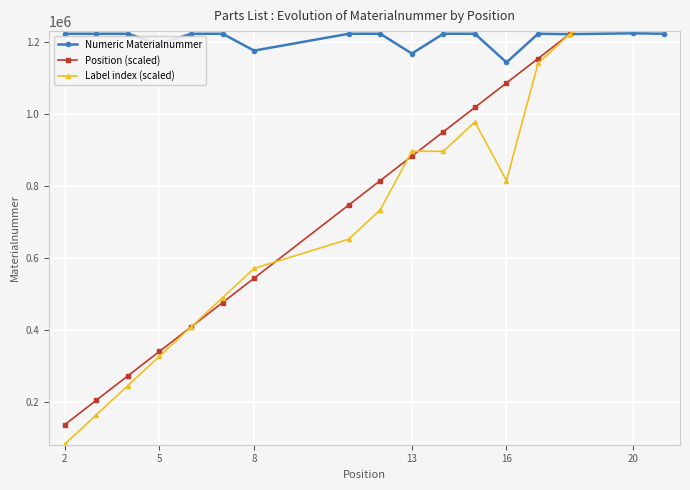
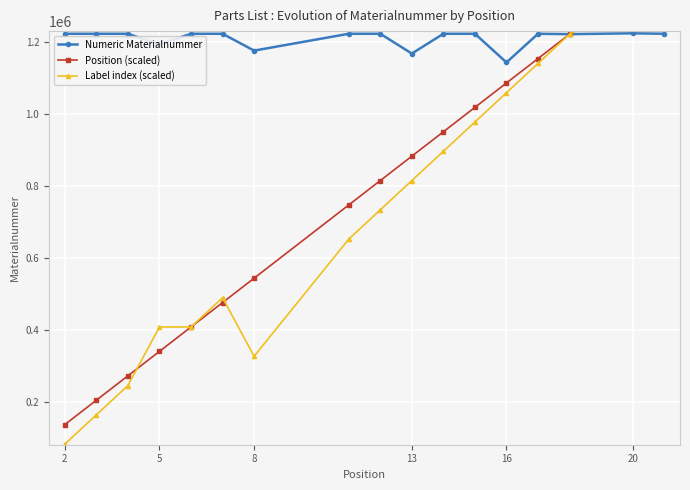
  {
    "Numeric Materialnummer": {
      "2": 1220000,
      "8": 1180000,
      "13": 1170000,
      "16": 1140000,
      "20": 1220000
    },
    "Position (scaled)": {
      "2": 140000,
      "5": 340000,
      "8": 540000,
      "13": 880000,
      "16": 1090000
    },
    "Label index (scaled)": {
      "2": 80000,
-     "5": 330000,
-     "8": 570000,
-     "13": 900000,
-     "16": 810000
+     "5": 410000,
+     "8": 330000,
+     "13": 810000,
+     "16": 1060000
    }
  }
